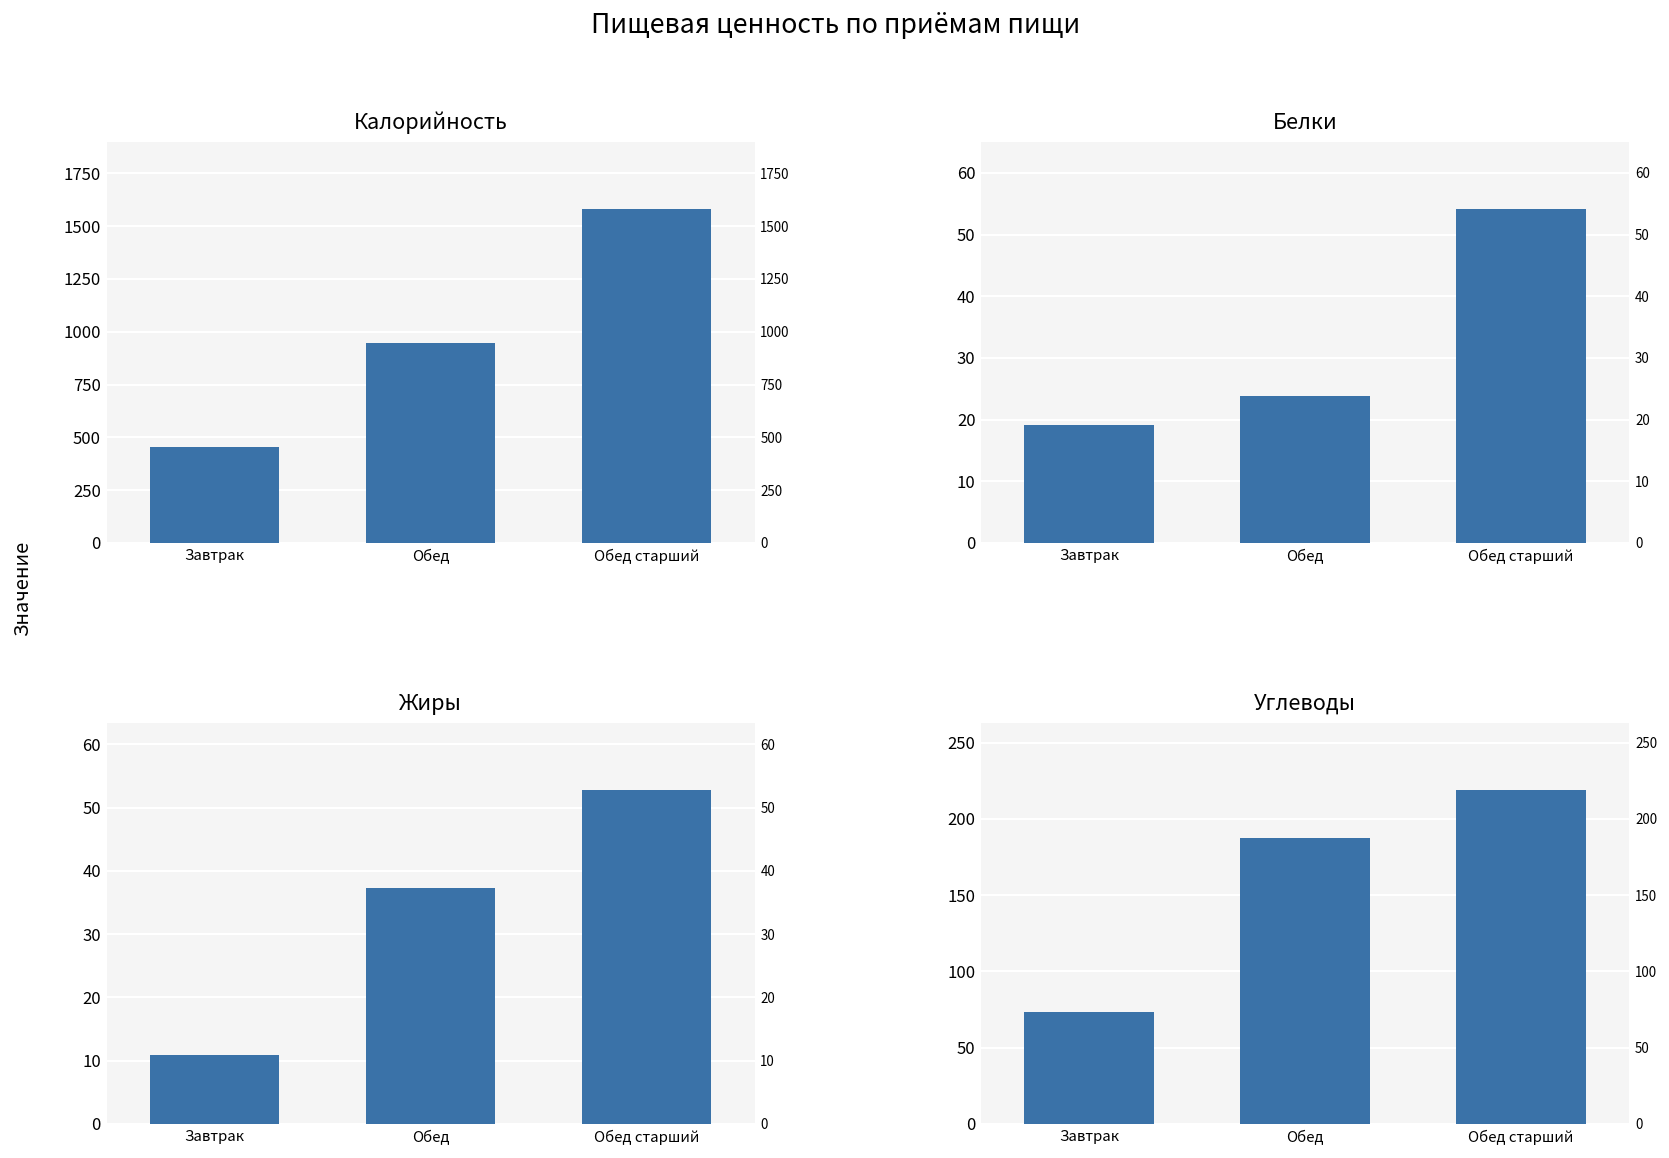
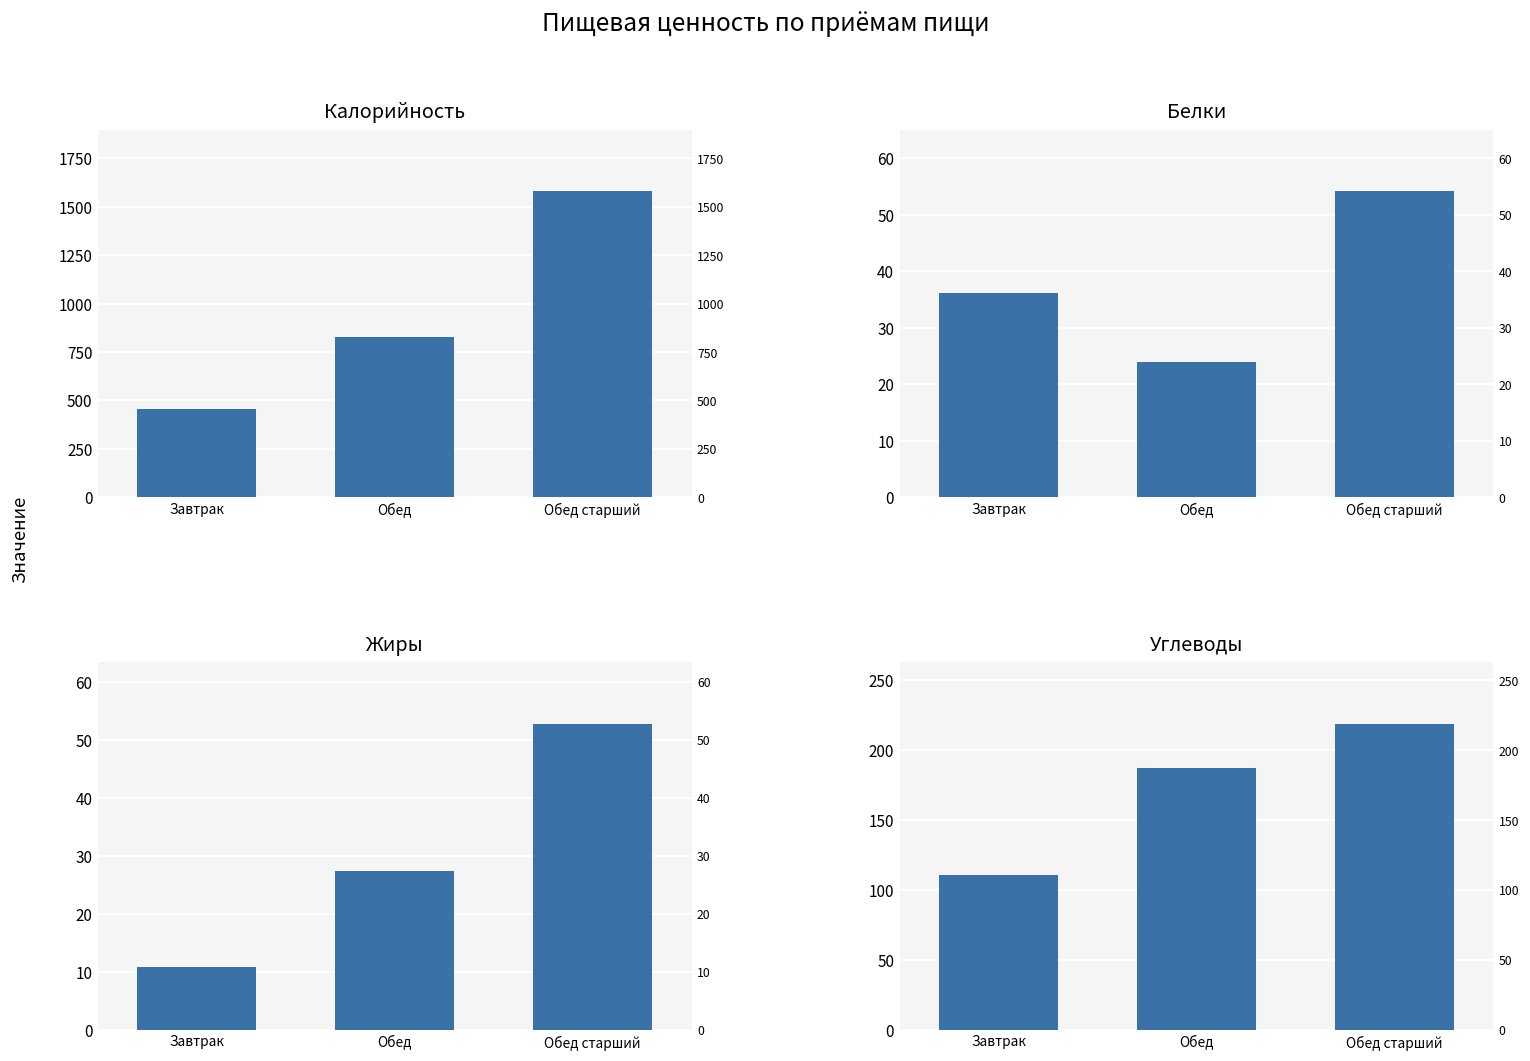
  {
    "Калорийность": {
      "Завтрак": 450,
-     "Обед": 950,
+     "Обед": 830,
      "Обед старший": 1580
    },
    "Белки": {
-     "Завтрак": 19,
+     "Завтрак": 36,
      "Обед": 24,
      "Обед старший": 54
    },
    "Жиры": {
      "Завтрак": 11,
-     "Обед": 37,
+     "Обед": 27,
      "Обед старший": 53
    },
    "Углеводы": {
-     "Завтрак": 73,
+     "Завтрак": 111,
      "Обед": 188,
      "Обед старший": 219
    }
  }
